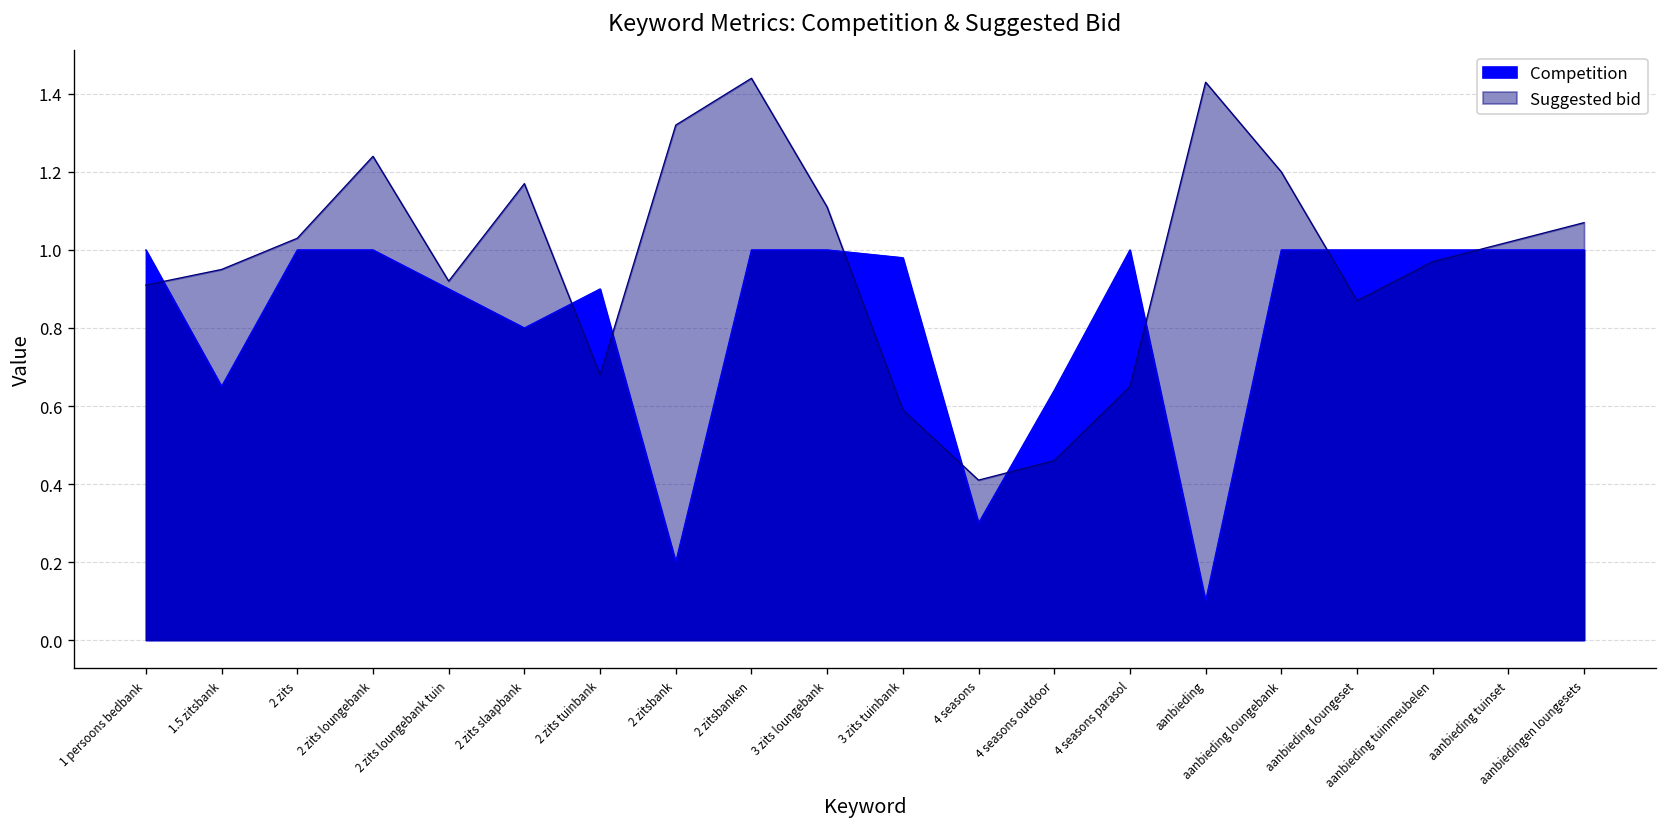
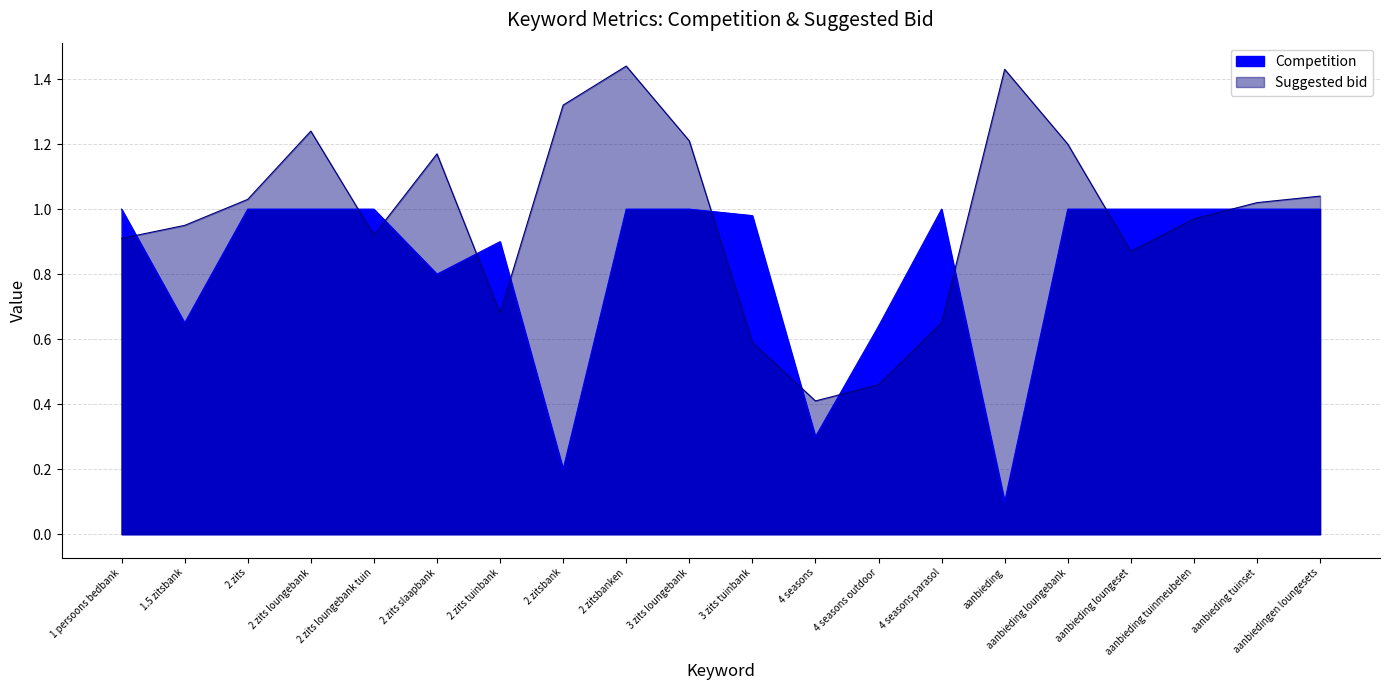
  {
    "Competition": {
      "1 persoons bedbank": 1.0,
      "1.5 zitsbank": 0.65,
      "2 zits": 1.0,
      "2 zits loungebank": 1.0,
-     "2 zits loungebank tuin": 0.9,
+     "2 zits loungebank tuin": 1.0,
      "2 zits slaapbank": 0.8,
      "2 zits tuinbank": 0.9,
      "2 zitsbank": 0.2,
      "2 zitsbanken": 1.0,
      "3 zits loungebank": 1.0,
      "3 zits tuinbank": 0.98,
      "4 seasons": 0.3,
      "4 seasons outdoor": 0.64,
      "4 seasons parasol": 1.0,
      "aanbieding": 0.1,
      "aanbieding loungebank": 1.0,
      "aanbieding loungeset": 1.0,
      "aanbieding tuinmeubelen": 1.0,
      "aanbieding tuinset": 1.0,
      "aanbiedingen loungesets": 1.0
    },
    "Suggested bid": {
      "1 persoons bedbank": 0.91,
      "1.5 zitsbank": 0.95,
      "2 zits": 1.03,
      "2 zits loungebank": 1.24,
      "2 zits loungebank tuin": 0.92,
      "2 zits slaapbank": 1.17,
      "2 zits tuinbank": 0.68,
      "2 zitsbank": 1.32,
      "2 zitsbanken": 1.44,
-     "3 zits loungebank": 1.11,
+     "3 zits loungebank": 1.21,
      "3 zits tuinbank": 0.59,
      "4 seasons": 0.41,
      "4 seasons outdoor": 0.46,
      "4 seasons parasol": 0.65,
      "aanbieding": 1.43,
      "aanbieding loungebank": 1.20,
      "aanbieding loungeset": 0.87,
      "aanbieding tuinmeubelen": 0.97,
      "aanbieding tuinset": 1.02,
-     "aanbiedingen loungesets": 1.07
+     "aanbiedingen loungesets": 1.04
    }
  }
